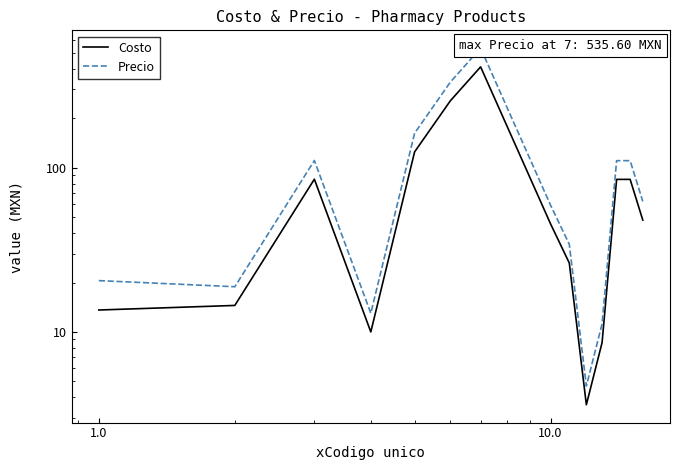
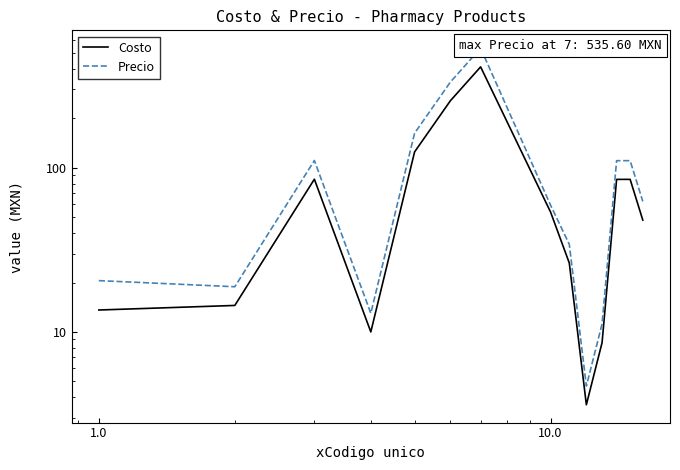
  {
    "Costo": {
      "1.0": 14,
-     "10.0": 46
+     "10.0": 54
    },
    "Precio": {
      "1.0": 21,
      "10.0": 59
    }
  }
